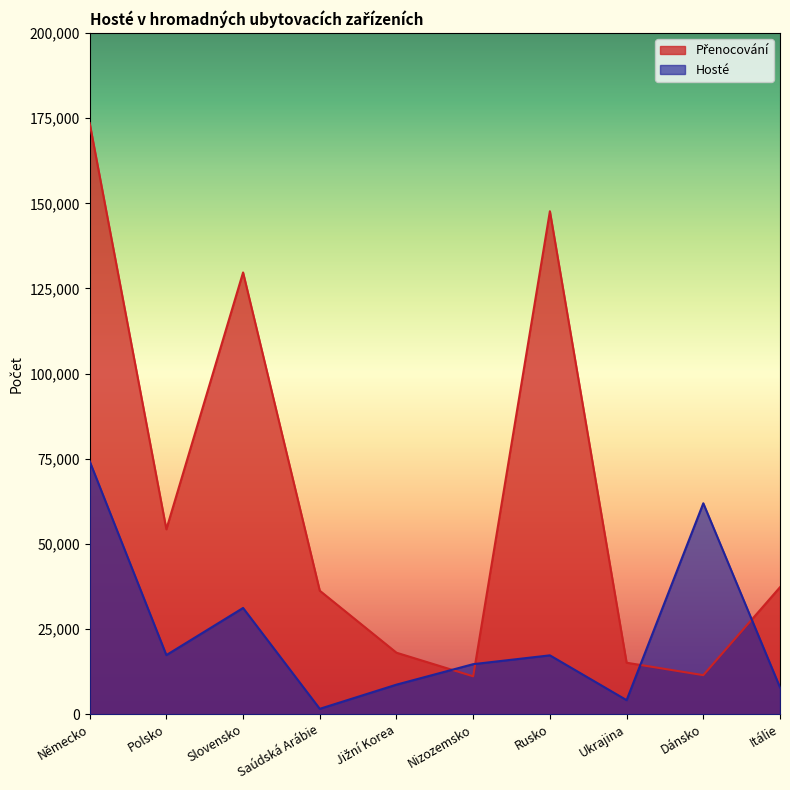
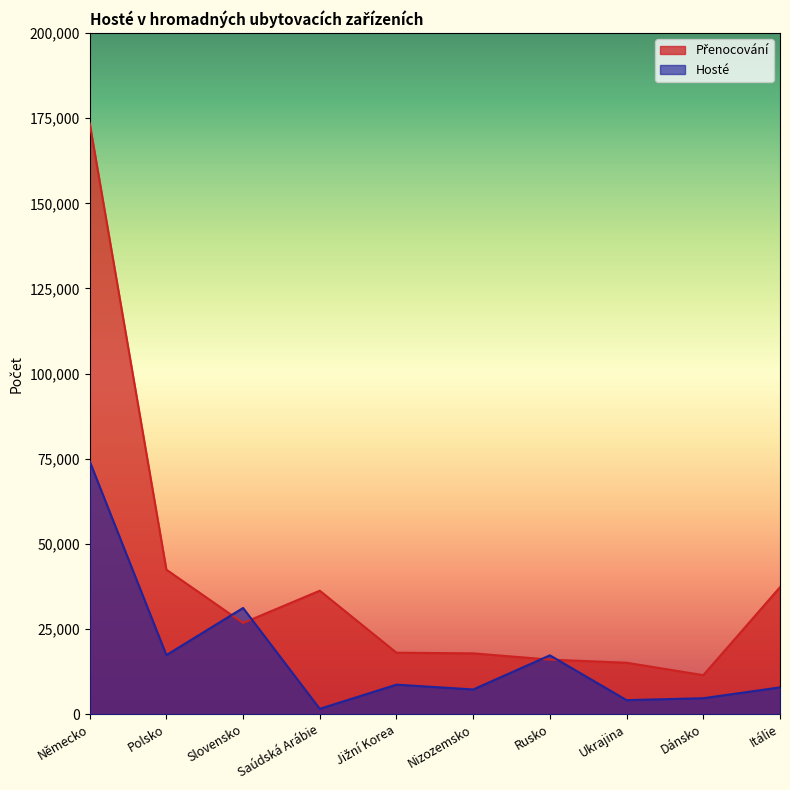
  {
    "Přenocování": {
      "Německo": "174,000",
-     "Polsko": "54,000",
-     "Slovensko": "130,000",
+     "Polsko": "42,000",
+     "Slovensko": "27,000",
      "Saúdská Arábie": "36,000",
      "Jižní Korea": "18,000",
-     "Nizozemsko": "11,000",
-     "Rusko": "148,000",
+     "Nizozemsko": "18,000",
+     "Rusko": "16,000",
      "Ukrajina": "15,000",
      "Dánsko": "11,000",
      "Itálie": "37,000"
    },
    "Hosté": {
      "Německo": "74,000",
      "Polsko": "17,000",
      "Slovensko": "31,000",
      "Saúdská Arábie": "2,000",
      "Jižní Korea": "9,000",
-     "Nizozemsko": "15,000",
+     "Nizozemsko": "7,000",
      "Rusko": "17,000",
      "Ukrajina": "4,000",
-     "Dánsko": "62,000",
+     "Dánsko": "5,000",
      "Itálie": "8,000"
    }
  }
